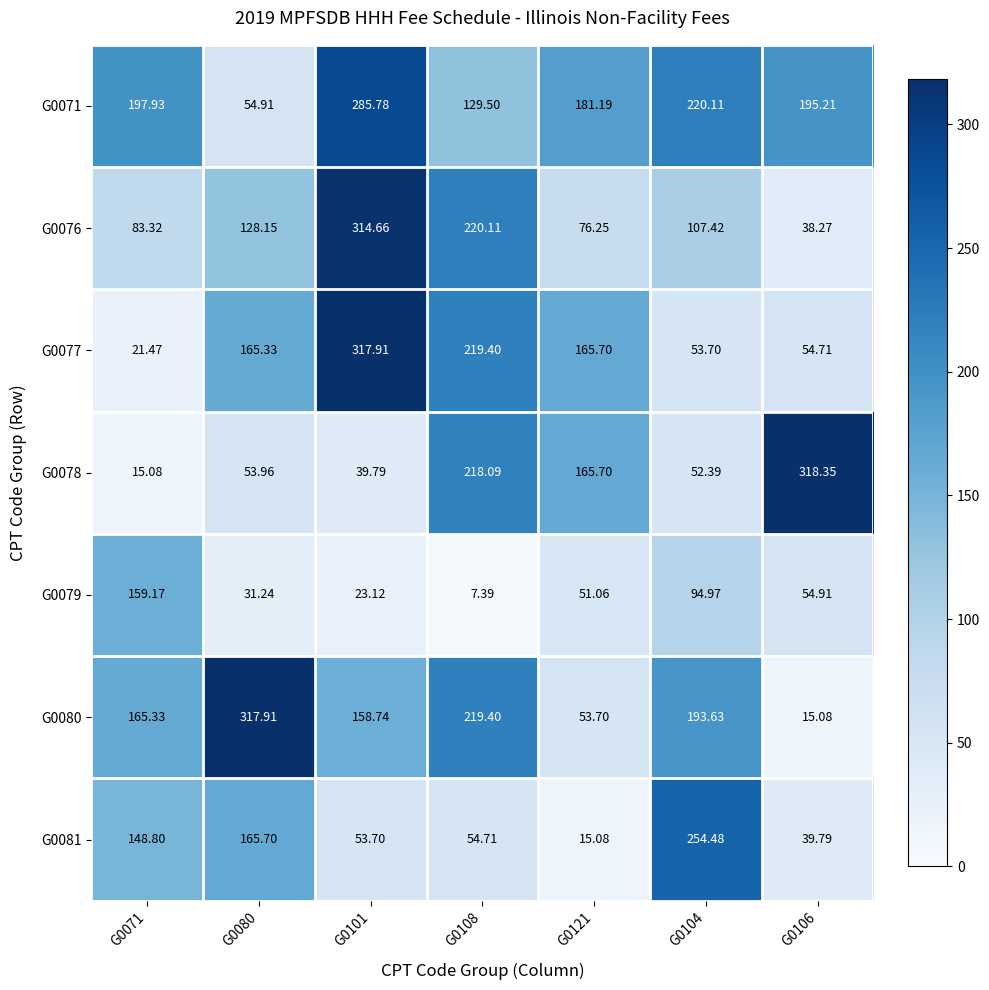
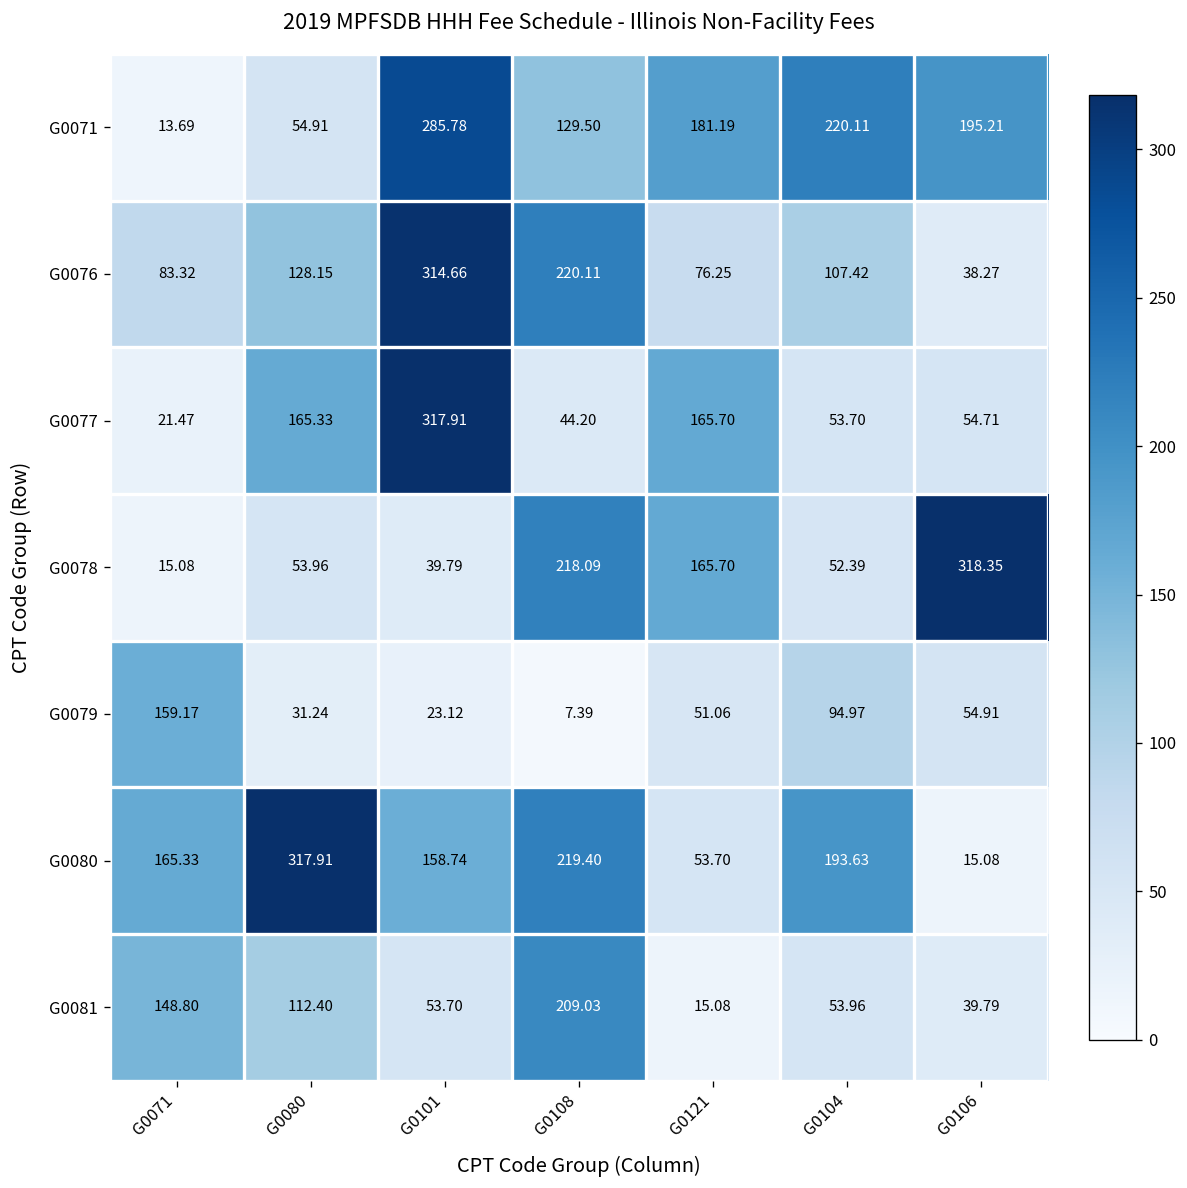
  {
    "G0071": {
-     "G0071": 197.93,
+     "G0071": 13.69,
      "G0080": 54.91,
      "G0101": 285.78,
      "G0108": 129.50,
      "G0121": 181.19,
      "G0104": 220.11,
      "G0106": 195.21
    },
    "G0076": {
      "G0071": 83.32,
      "G0080": 128.15,
      "G0101": 314.66,
      "G0108": 220.11,
      "G0121": 76.25,
      "G0104": 107.42,
      "G0106": 38.27
    },
    "G0077": {
      "G0071": 21.47,
      "G0080": 165.33,
      "G0101": 317.91,
-     "G0108": 219.40,
+     "G0108": 44.20,
      "G0121": 165.70,
      "G0104": 53.70,
      "G0106": 54.71
    },
    "G0078": {
      "G0071": 15.08,
      "G0080": 53.96,
      "G0101": 39.79,
      "G0108": 218.09,
      "G0121": 165.70,
      "G0104": 52.39,
      "G0106": 318.35
    },
    "G0079": {
      "G0071": 159.17,
      "G0080": 31.24,
      "G0101": 23.12,
      "G0108": 7.39,
      "G0121": 51.06,
      "G0104": 94.97,
      "G0106": 54.91
    },
    "G0080": {
      "G0071": 165.33,
      "G0080": 317.91,
      "G0101": 158.74,
      "G0108": 219.40,
      "G0121": 53.70,
      "G0104": 193.63,
      "G0106": 15.08
    },
    "G0081": {
      "G0071": 148.80,
-     "G0080": 165.70,
+     "G0080": 112.40,
      "G0101": 53.70,
-     "G0108": 54.71,
+     "G0108": 209.03,
      "G0121": 15.08,
-     "G0104": 254.48,
+     "G0104": 53.96,
      "G0106": 39.79
    }
  }
